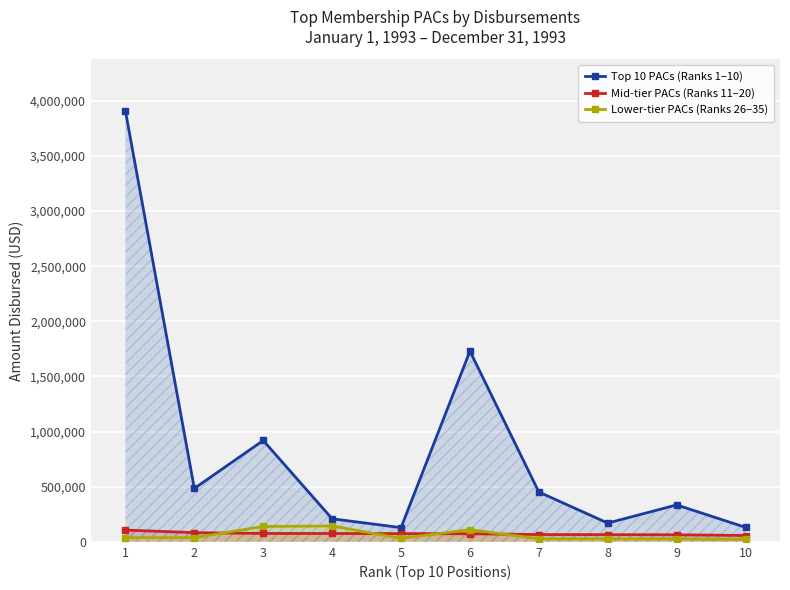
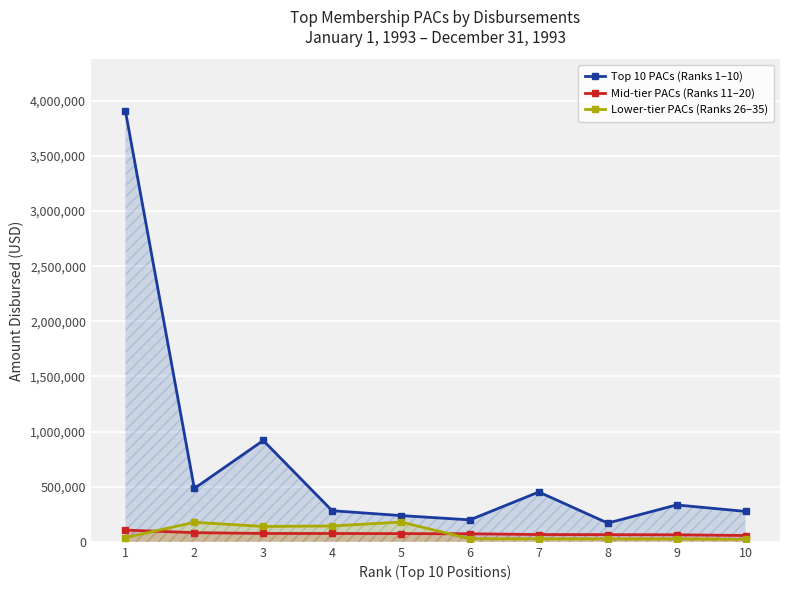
  {
    "Top 10 PACs (Ranks 1–10)": {
      "1": "3,910,000",
      "2": "480,000",
      "3": "920,000",
-     "4": "210,000",
-     "5": "130,000",
-     "6": "1,730,000",
+     "4": "280,000",
+     "5": "240,000",
+     "6": "200,000",
      "7": "450,000",
      "8": "170,000",
      "9": "330,000",
-     "10": "130,000"
+     "10": "280,000"
    },
    "Mid-tier PACs (Ranks 11–20)": {
      "1": "110,000",
      "2": "80,000",
      "3": "80,000",
      "4": "80,000",
      "5": "70,000",
      "6": "70,000",
      "7": "70,000",
      "8": "70,000",
      "9": "60,000",
      "10": "60,000"
    },
    "Lower-tier PACs (Ranks 26–35)": {
      "1": "40,000",
-     "2": "40,000",
+     "2": "180,000",
      "3": "140,000",
      "4": "140,000",
-     "5": "30,000",
-     "6": "110,000",
+     "5": "180,000",
+     "6": "30,000",
      "7": "30,000",
      "8": "30,000",
      "9": "30,000",
      "10": "20,000"
    }
  }
